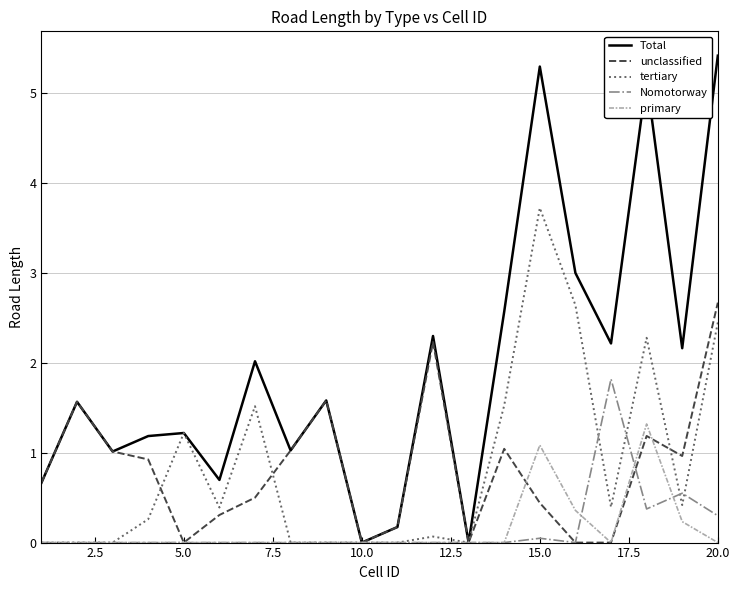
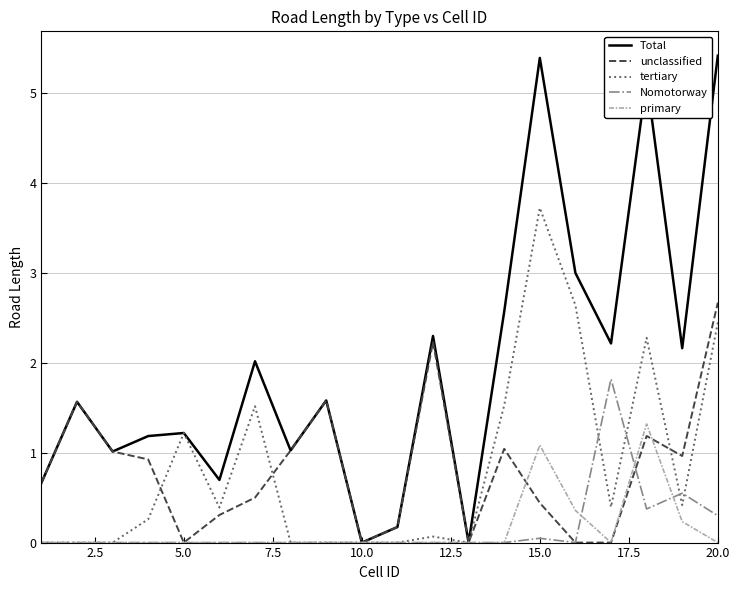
  {
    "Total": {
-     "15.0": 5.3,
+     "15.0": 5.4,
      "20.0": 5.4
    }
  }
